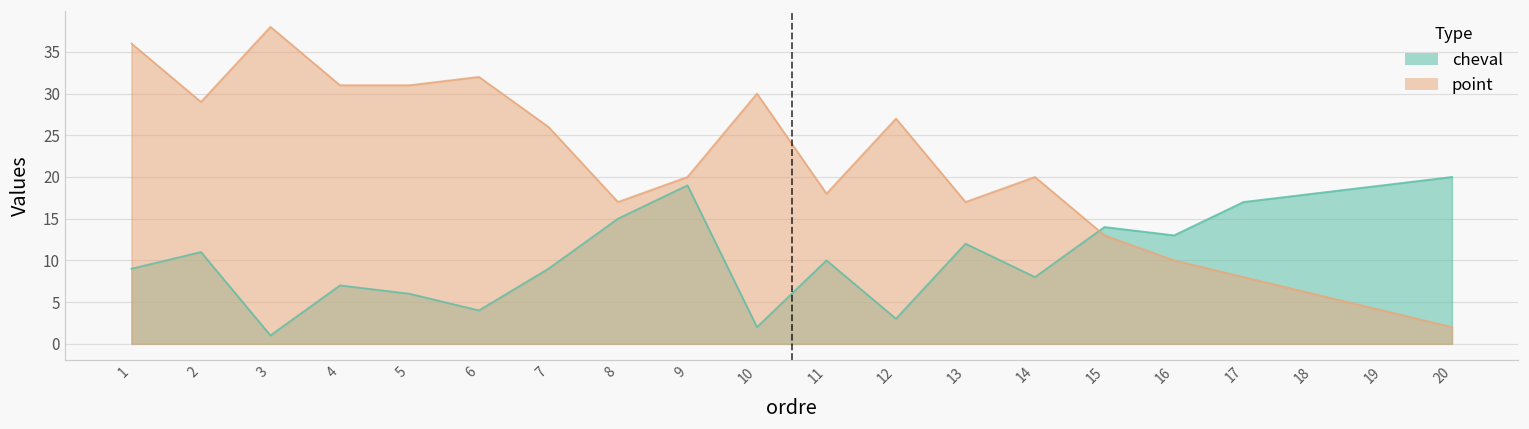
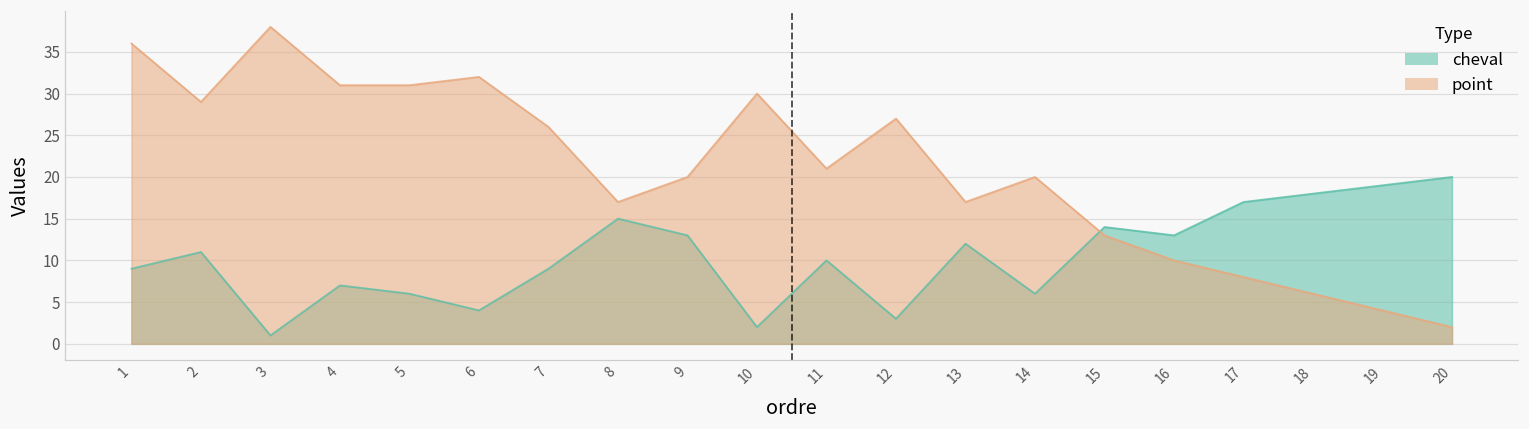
  {
    "cheval": {
      "1": 9,
      "2": 11,
      "3": 1,
      "4": 7,
      "5": 6,
      "6": 4,
      "7": 9,
      "8": 15,
-     "9": 19,
+     "9": 13,
      "10": 2,
      "11": 10,
      "12": 3,
      "13": 12,
-     "14": 8,
+     "14": 6,
      "15": 14,
      "16": 13,
      "17": 17,
      "18": 18,
      "19": 19,
      "20": 20
    },
    "point": {
      "1": 36,
      "2": 29,
      "3": 38,
      "4": 31,
      "5": 31,
      "6": 32,
      "7": 26,
      "8": 17,
      "9": 20,
      "10": 30,
-     "11": 18,
+     "11": 21,
      "12": 27,
      "13": 17,
      "14": 20,
      "15": 13,
      "16": 10,
      "17": 8,
      "18": 6,
      "19": 4,
      "20": 2
    }
  }
